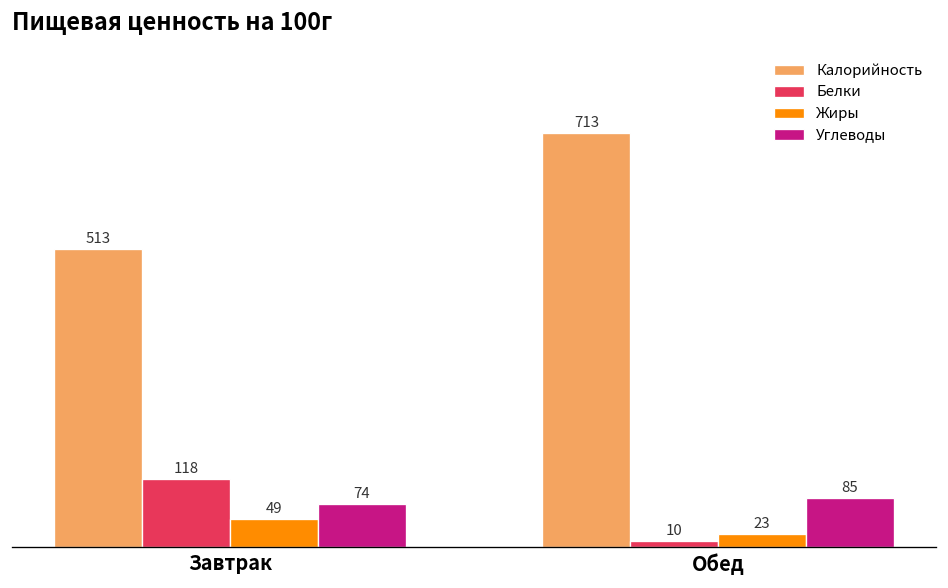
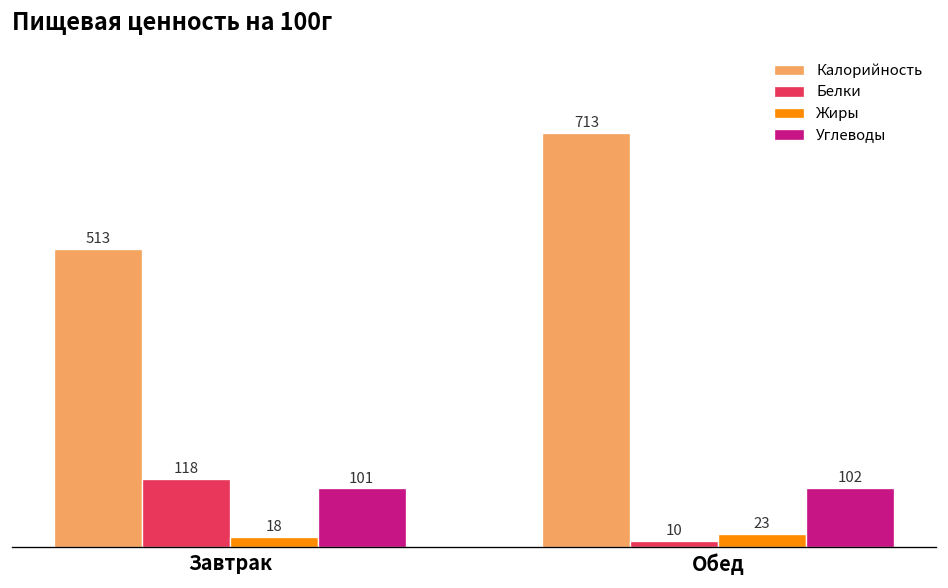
  {
    "Калорийность": {
      "Завтрак": 513,
      "Обед": 713
    },
    "Белки": {
      "Завтрак": 118,
      "Обед": 10
    },
    "Жиры": {
-     "Завтрак": 49,
+     "Завтрак": 18,
      "Обед": 23
    },
    "Углеводы": {
-     "Завтрак": 74,
-     "Обед": 85
+     "Завтрак": 101,
+     "Обед": 102
    }
  }
